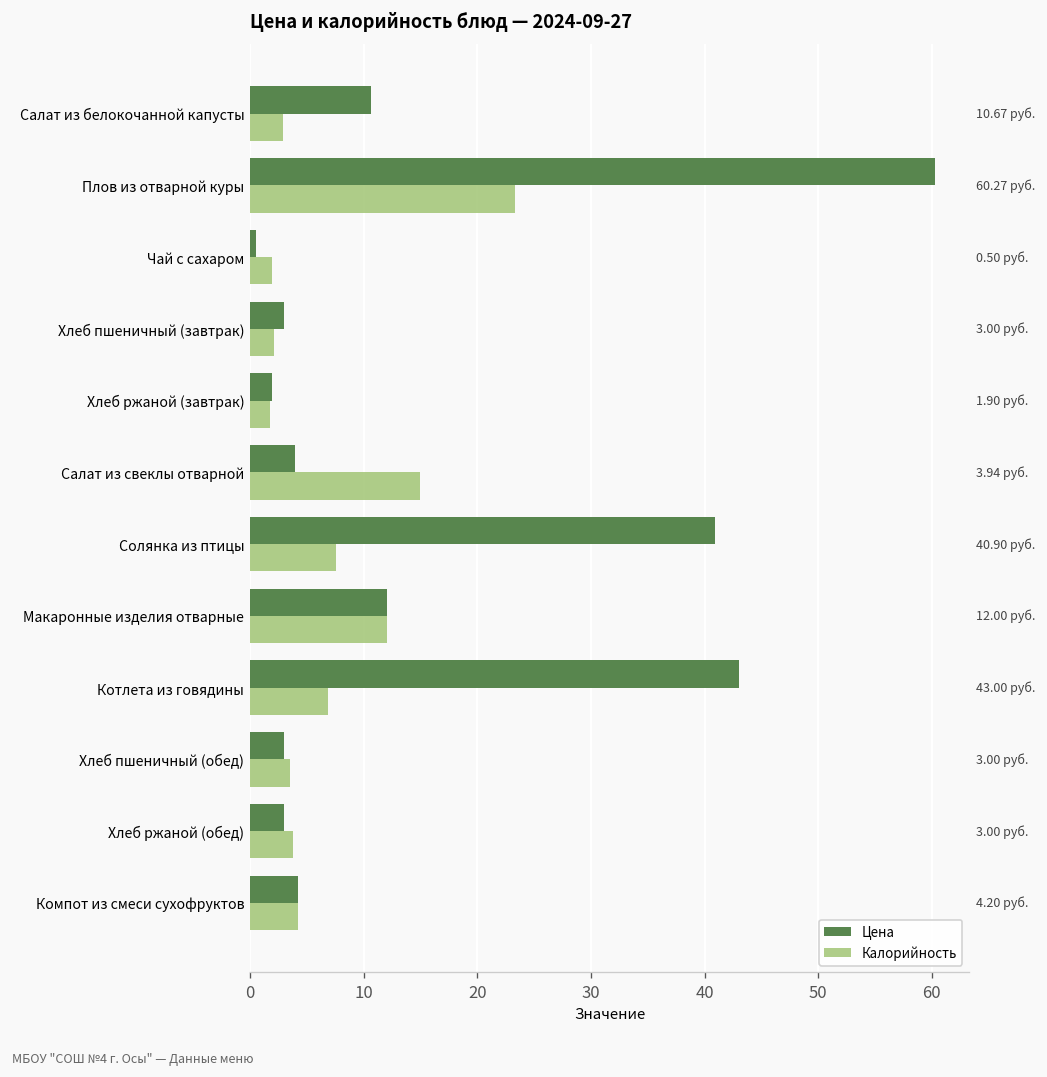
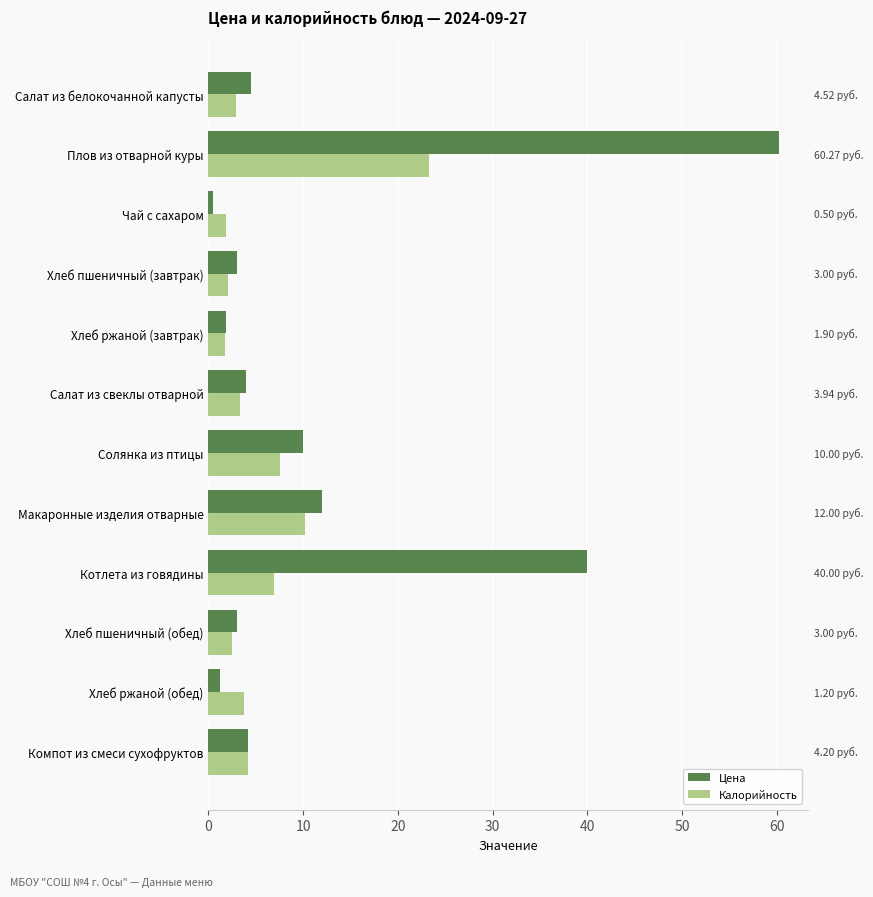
  {
    "Цена": {
-     "Салат из белокочанной капусты": 10.67,
-     "Солянка из птицы": 40.90,
-     "Котлета из говядины": 43.00,
-     "Хлеб ржаной (обед)": 3.00
+     "Салат из белокочанной капусты": 4.52,
+     "Солянка из птицы": 10.00,
+     "Котлета из говядины": 40.00,
+     "Хлеб ржаной (обед)": 1.20
    },
    "Калорийность": {
      "Салат из белокочанной капусты": 3,
      "Плов из отварной куры": 23,
      "Чай с сахаром": 2,
      "Хлеб пшеничный (завтрак)": 2,
      "Хлеб ржаной (завтрак)": 2,
-     "Салат из свеклы отварной": 15,
+     "Салат из свеклы отварной": 3,
      "Солянка из птицы": 8,
-     "Макаронные изделия отварные": 12,
+     "Макаронные изделия отварные": 10,
      "Котлета из говядины": 7,
-     "Хлеб пшеничный (обед)": 4,
+     "Хлеб пшеничный (обед)": 2,
      "Хлеб ржаной (обед)": 4,
      "Компот из смеси сухофруктов": 4
    }
  }
